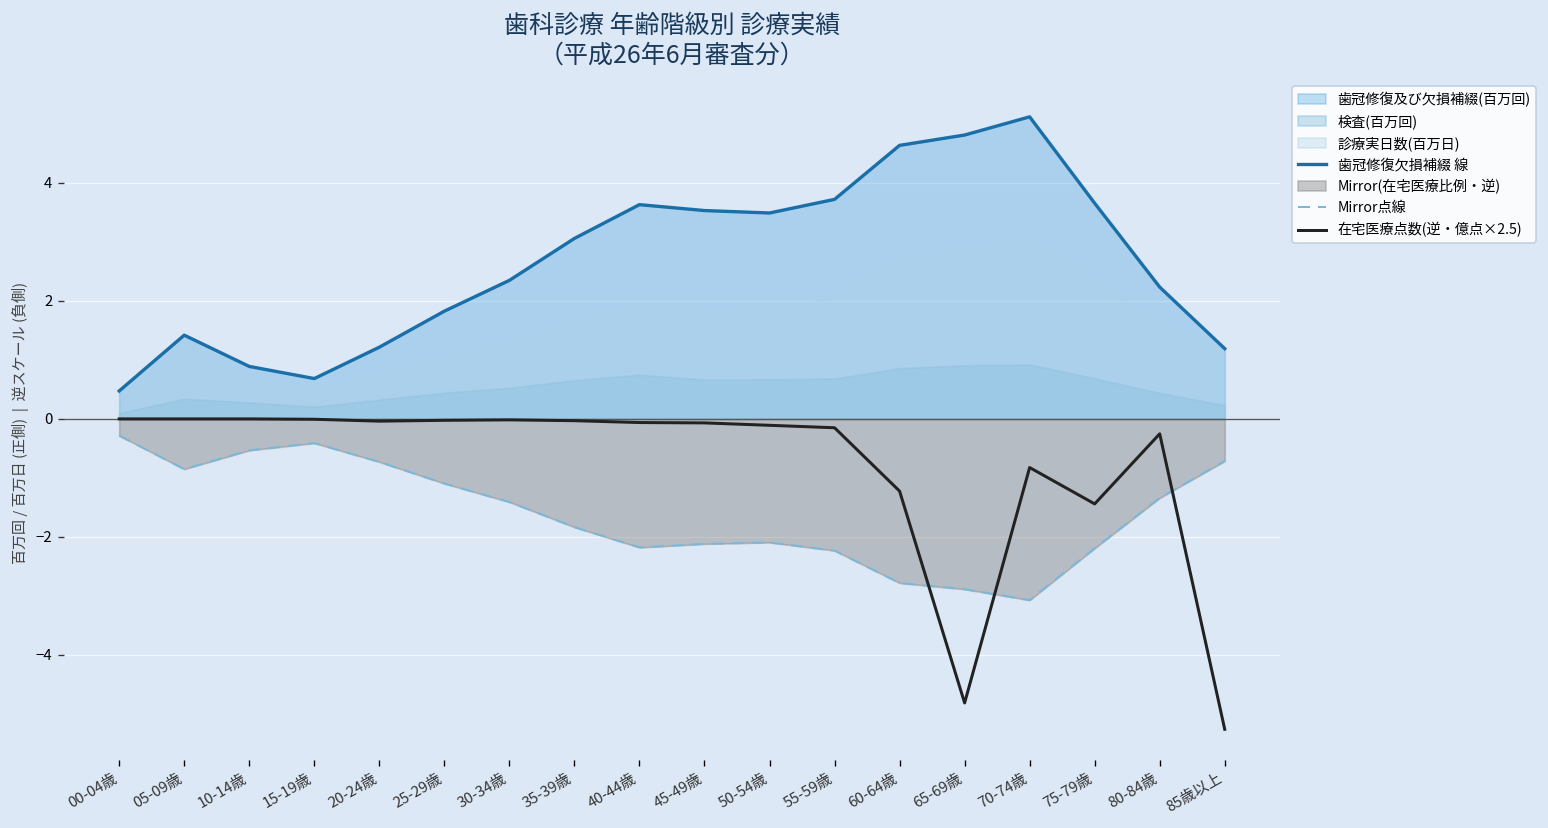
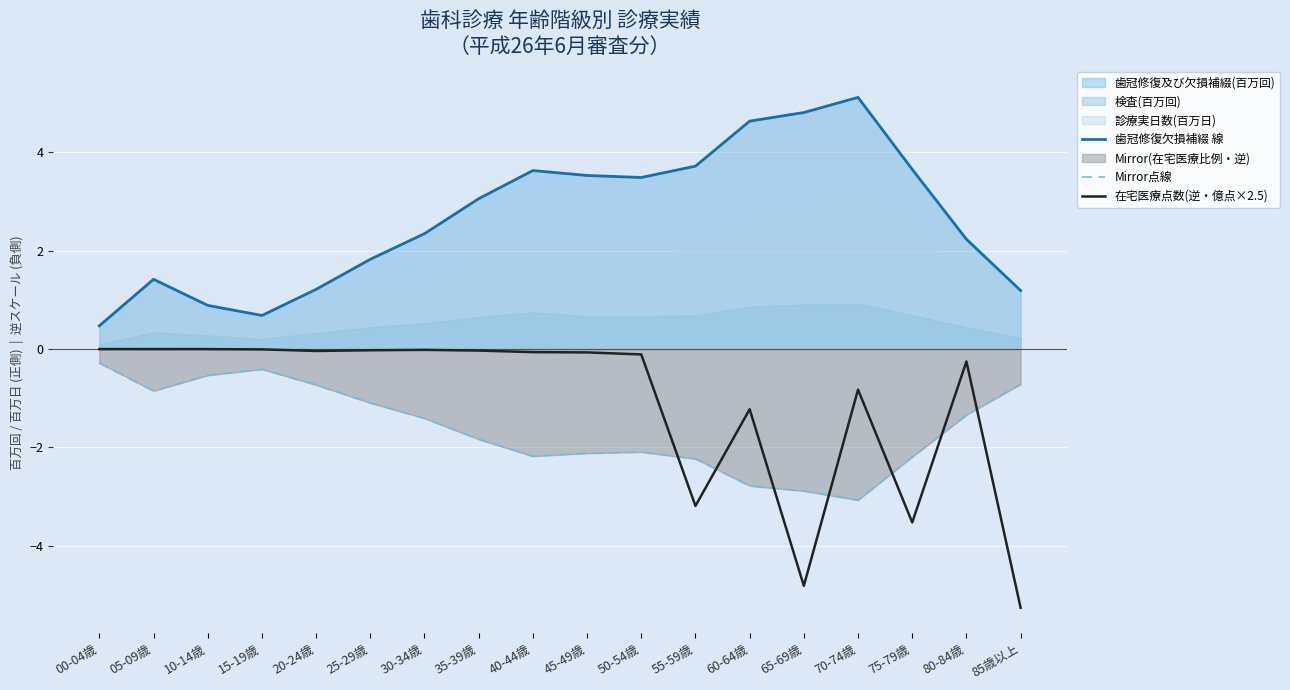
  {
    "在宅医療点数(逆・億点×2.5)": {
      "40-44歳": -0.1,
      "45-49歳": -0.1,
      "50-54歳": -0.1,
-     "55-59歳": -0.2,
+     "55-59歳": -3.2,
      "60-64歳": -1.2,
      "65-69歳": -4.8,
      "70-74歳": -0.8,
-     "75-79歳": -1.4,
+     "75-79歳": -3.5,
      "80-84歳": -0.3,
      "85歳以上": -5.3
    }
  }
